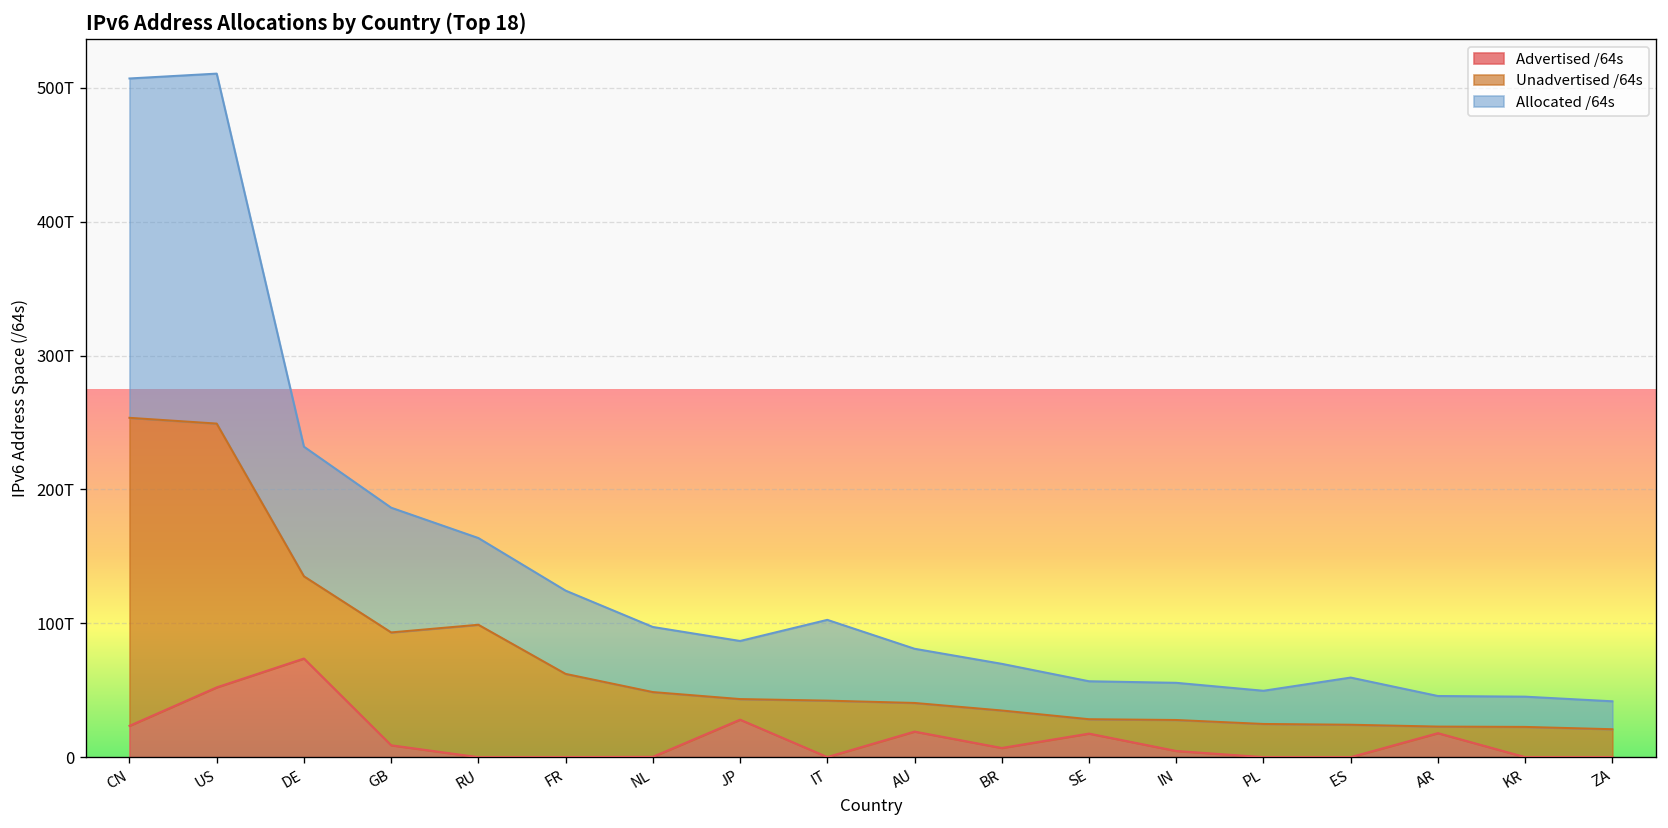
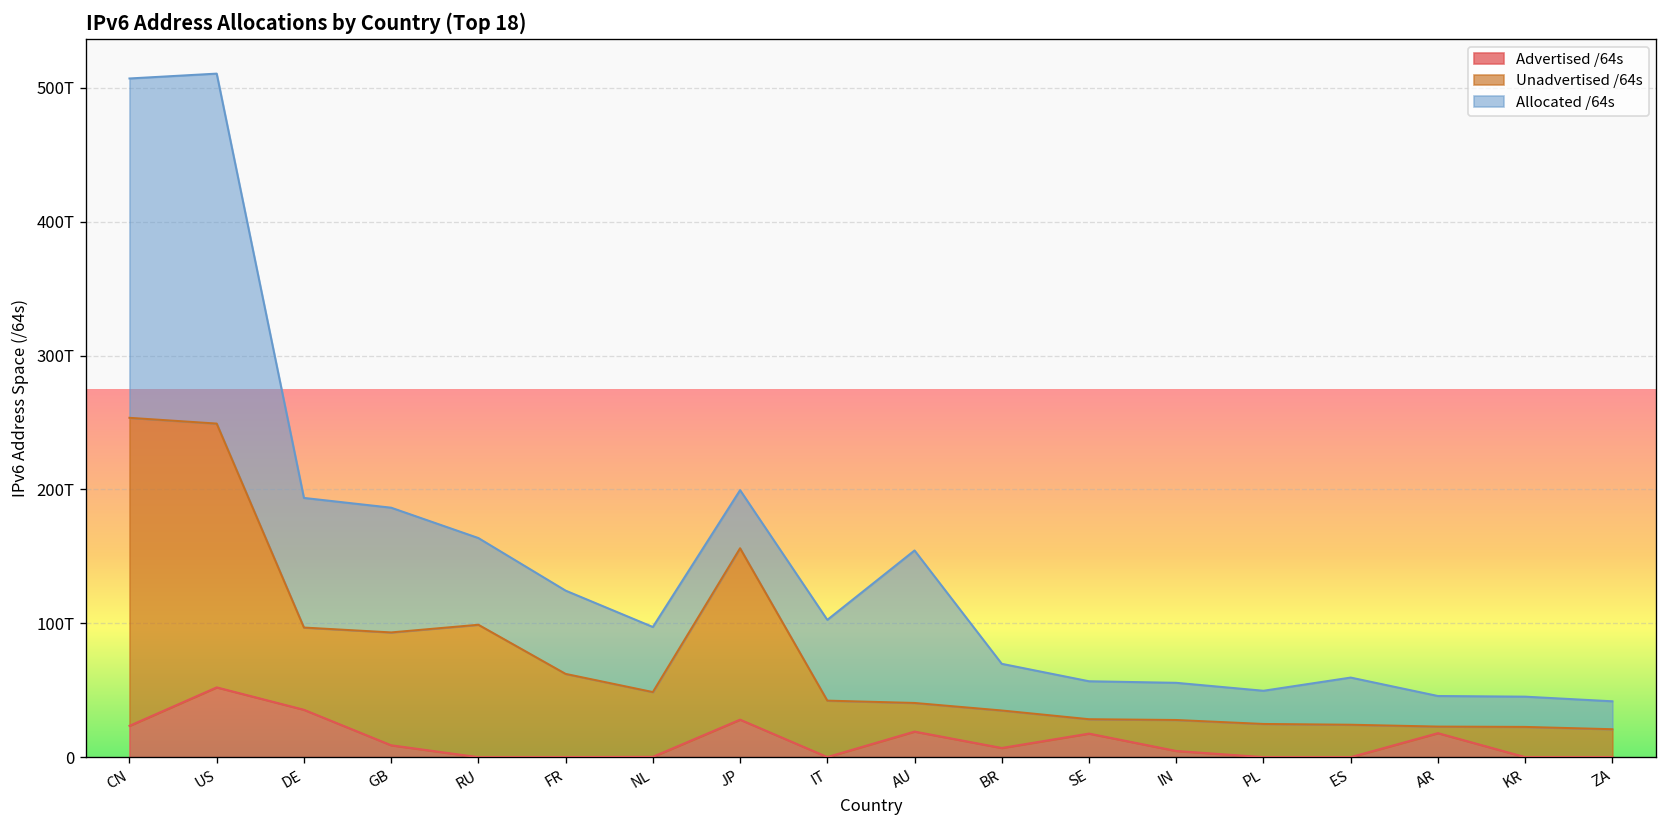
  {
    "Advertised /64s": {
      "CN": "23T",
      "US": "52T",
-     "DE": "74T",
+     "DE": "35T",
      "GB": "9T",
      "RU": "0T",
      "FR": "0T",
      "NL": "0T",
      "JP": "28T",
      "IT": "0T",
      "AU": "19T",
      "BR": "7T",
      "SE": "18T",
      "IN": "5T",
      "PL": "0T",
      "ES": "0T",
      "AR": "18T",
      "KR": "0T",
      "ZA": "0T"
    },
    "Unadvertised /64s": {
      "CN": "230T",
      "US": "197T",
      "DE": "61T",
      "GB": "84T",
      "RU": "99T",
      "FR": "62T",
      "NL": "48T",
-     "JP": "15T",
+     "JP": "128T",
      "IT": "42T",
      "AU": "21T",
      "BR": "28T",
      "SE": "11T",
      "IN": "23T",
      "PL": "25T",
      "ES": "24T",
      "AR": "5T",
      "KR": "23T",
      "ZA": "21T"
    },
    "Allocated /64s": {
      "CN": "254T",
      "US": "261T",
      "DE": "97T",
      "GB": "93T",
      "RU": "65T",
      "FR": "62T",
      "NL": "49T",
      "JP": "43T",
      "IT": "60T",
-     "AU": "41T",
+     "AU": "114T",
      "BR": "35T",
      "SE": "28T",
      "IN": "28T",
      "PL": "25T",
      "ES": "35T",
      "AR": "23T",
      "KR": "23T",
      "ZA": "21T"
    }
  }
